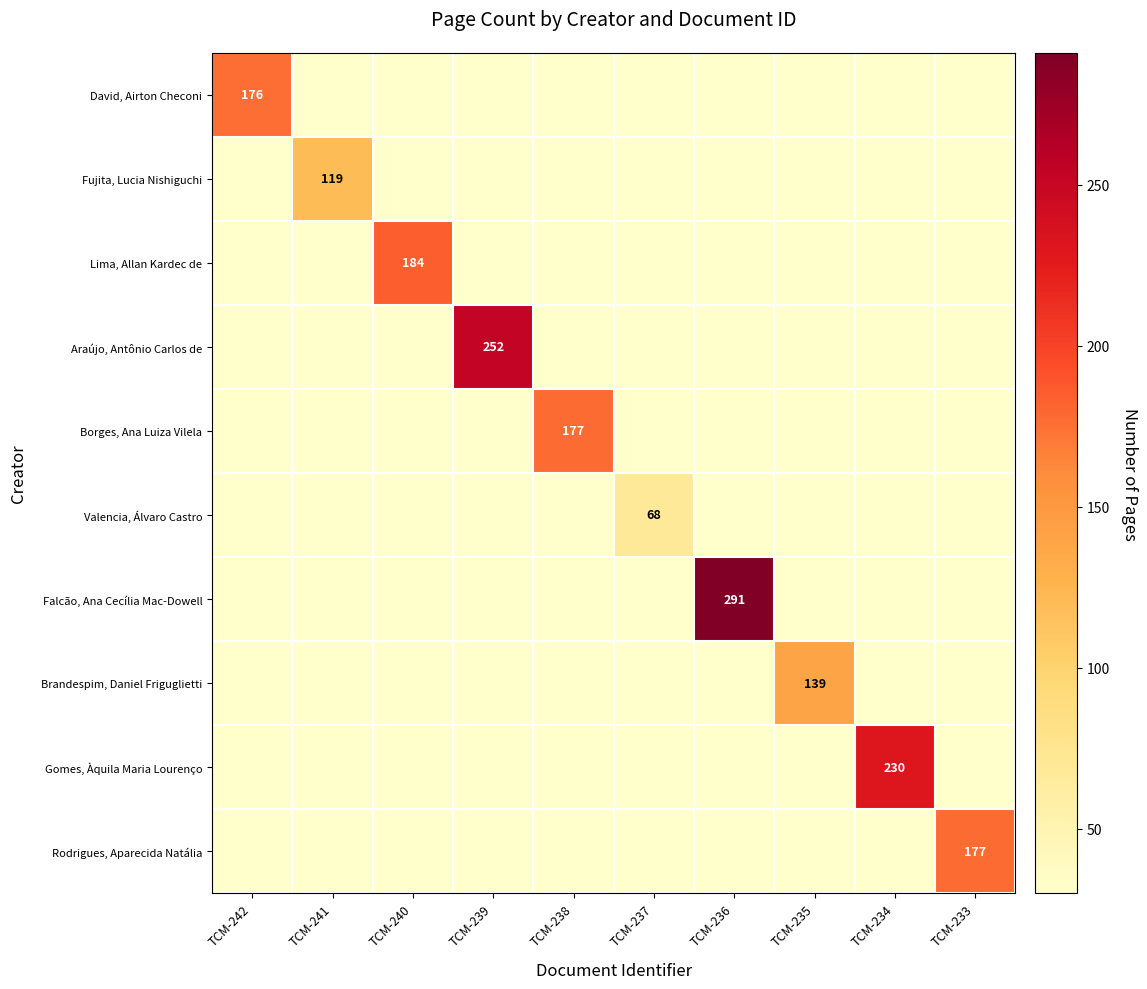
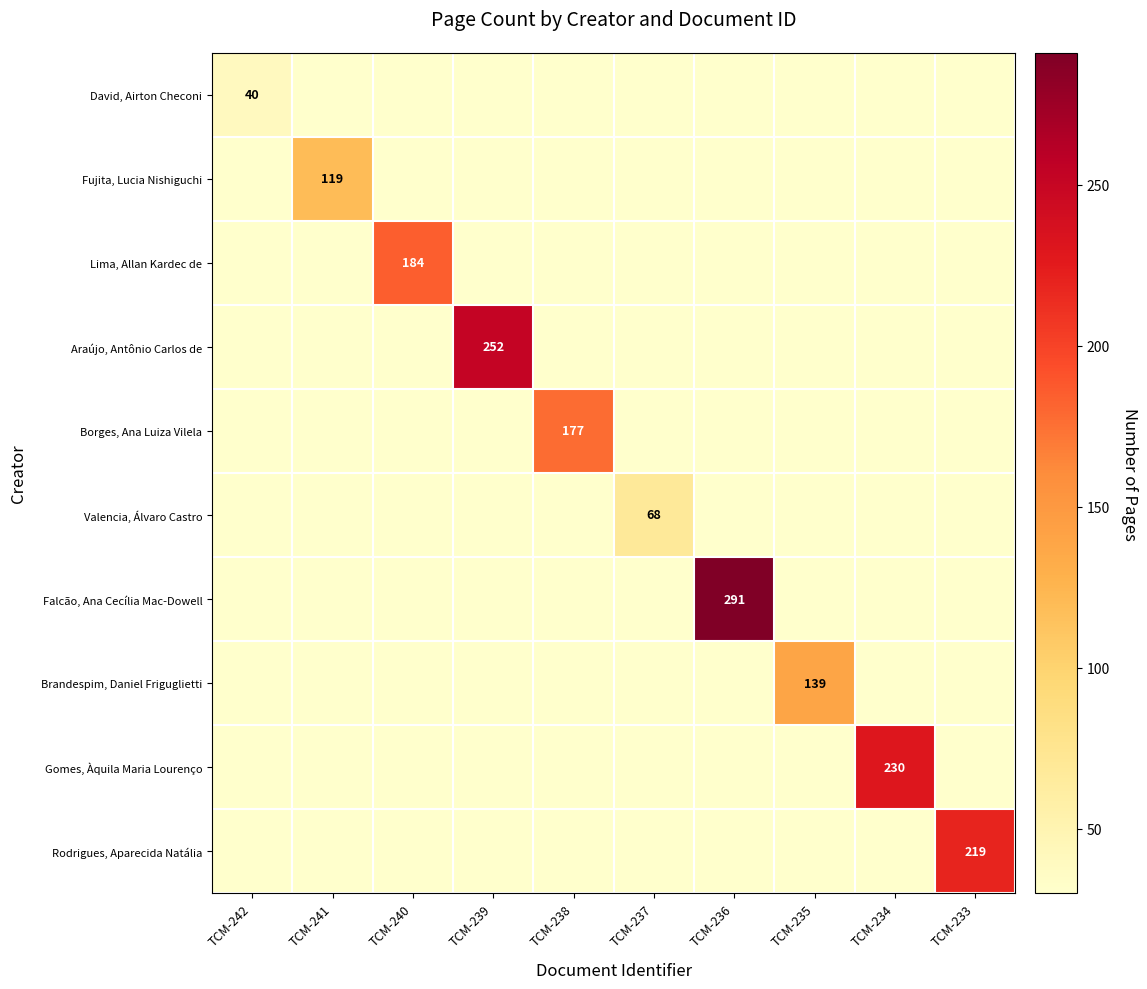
  {
    "David, Airton Checoni": {
-     "TCM-242": 176
+     "TCM-242": 40
    },
    "Fujita, Lucia Nishiguchi": {
      "TCM-241": 119
    },
    "Lima, Allan Kardec de": {
      "TCM-240": 184
    },
    "Araújo, Antônio Carlos de": {
      "TCM-239": 252
    },
    "Borges, Ana Luiza Vilela": {
      "TCM-238": 177
    },
    "Valencia, Álvaro Castro": {
      "TCM-237": 68
    },
    "Falcão, Ana Cecília Mac-Dowell": {
      "TCM-236": 291
    },
    "Brandespim, Daniel Friguglietti": {
      "TCM-235": 139
    },
    "Gomes, Àquila Maria Lourenço": {
      "TCM-234": 230
    },
    "Rodrigues, Aparecida Natália": {
-     "TCM-233": 177
+     "TCM-233": 219
    }
  }
